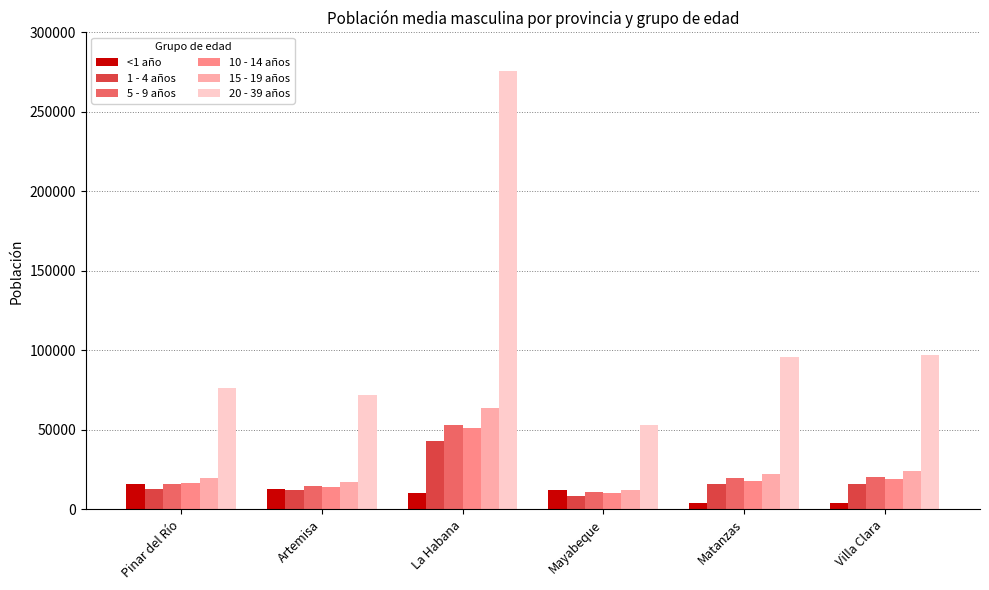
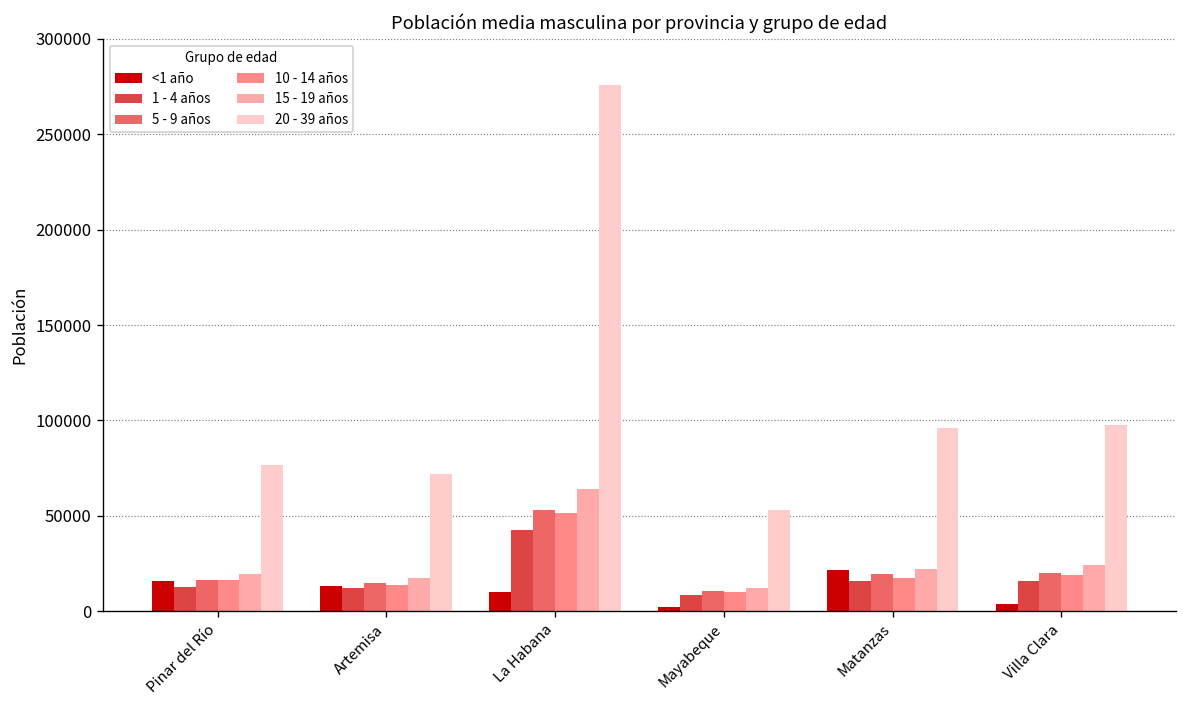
  {
    "<1 año": {
      "Pinar del Río": 16000,
      "Artemisa": 13000,
      "La Habana": 10000,
-     "Mayabeque": 12000,
-     "Matanzas": 4000,
+     "Mayabeque": 2000,
+     "Matanzas": 21000,
      "Villa Clara": 4000
    }
  }
